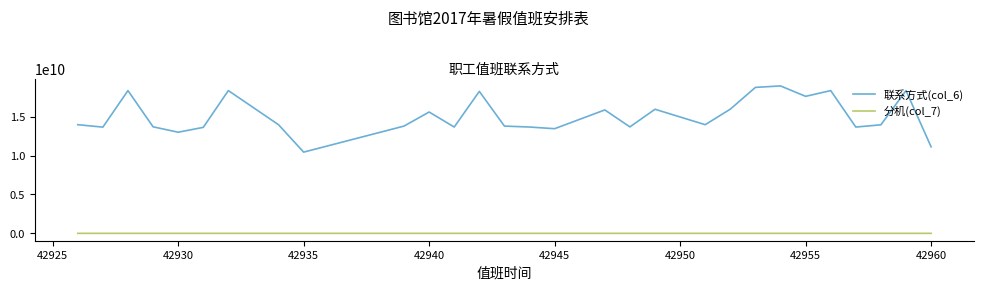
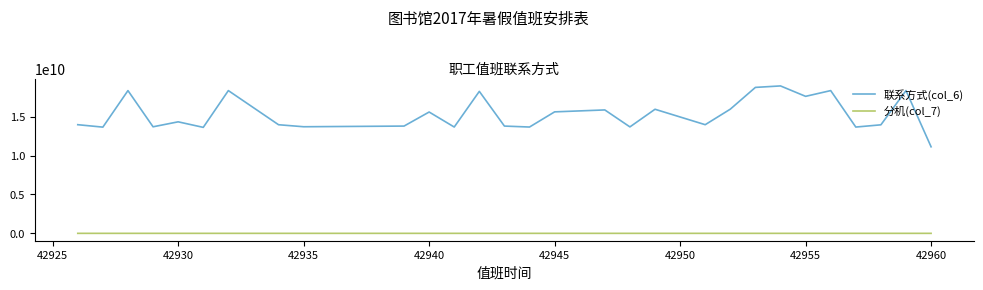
  {
    "联系方式(col_6)": {
-     "42930": 13000000000,
-     "42935": 10000000000,
+     "42930": 14000000000,
+     "42935": 14000000000,
      "42940": 16000000000,
-     "42945": 13000000000,
+     "42945": 16000000000,
      "42955": 18000000000,
      "42960": 11000000000
    },
    "分机(col_7)": {
      "42930": 0,
      "42935": 0,
      "42940": 0,
      "42945": 0,
      "42955": 0,
      "42960": 0
    }
  }
